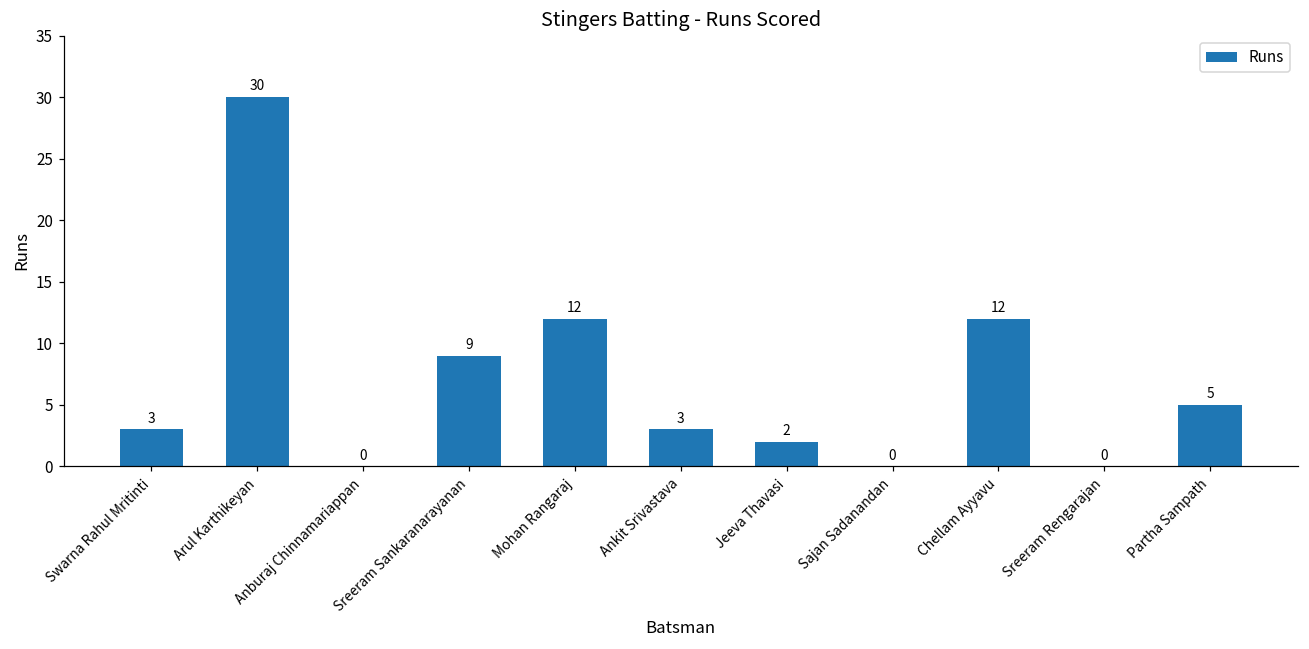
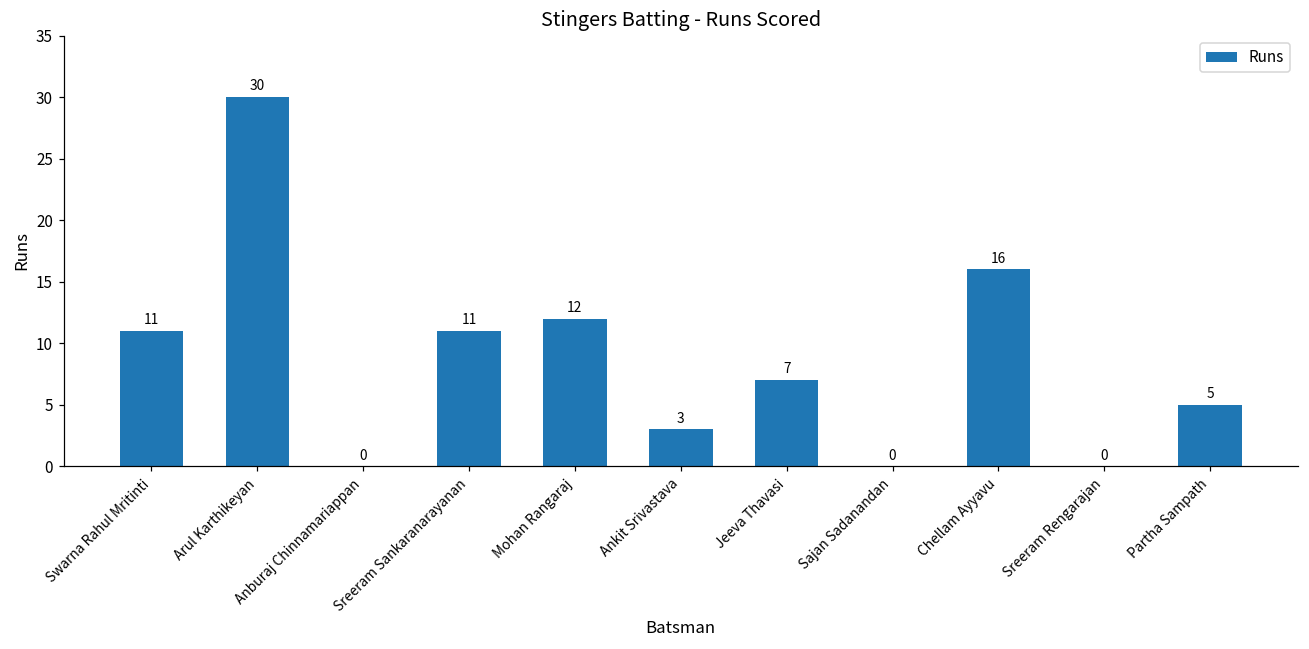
  {
-   "Swarna Rahul Mritinti": 3,
+   "Swarna Rahul Mritinti": 11,
    "Arul Karthikeyan": 30,
    "Anburaj Chinnamariappan": 0,
-   "Sreeram Sankaranarayanan": 9,
+   "Sreeram Sankaranarayanan": 11,
    "Mohan Rangaraj": 12,
    "Ankit Srivastava": 3,
-   "Jeeva Thavasi": 2,
+   "Jeeva Thavasi": 7,
    "Sajan Sadanandan": 0,
-   "Chellam Ayyavu": 12,
+   "Chellam Ayyavu": 16,
    "Sreeram Rengarajan": 0,
    "Partha Sampath": 5
  }
